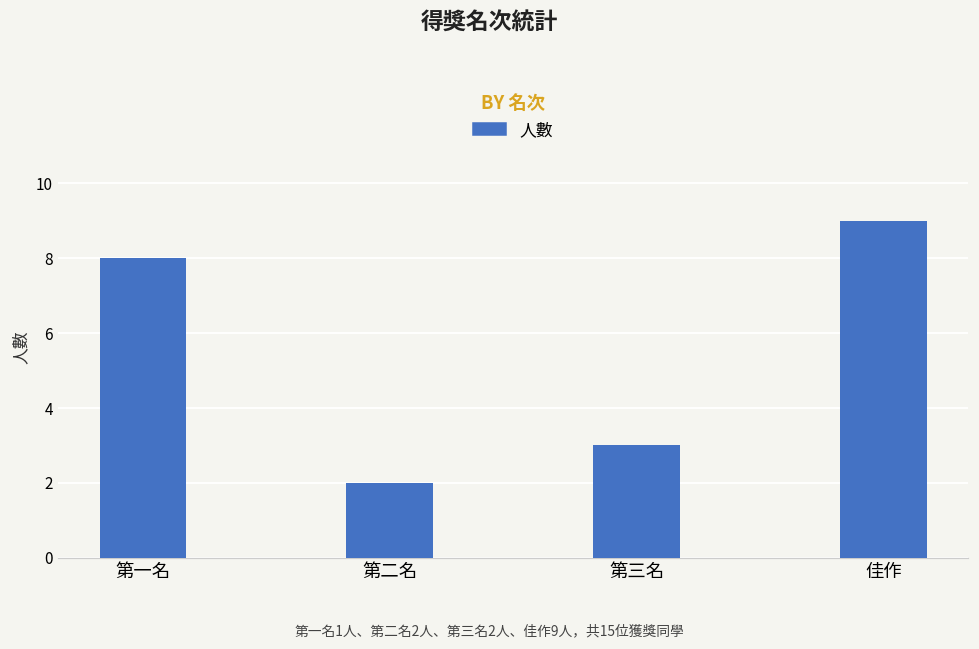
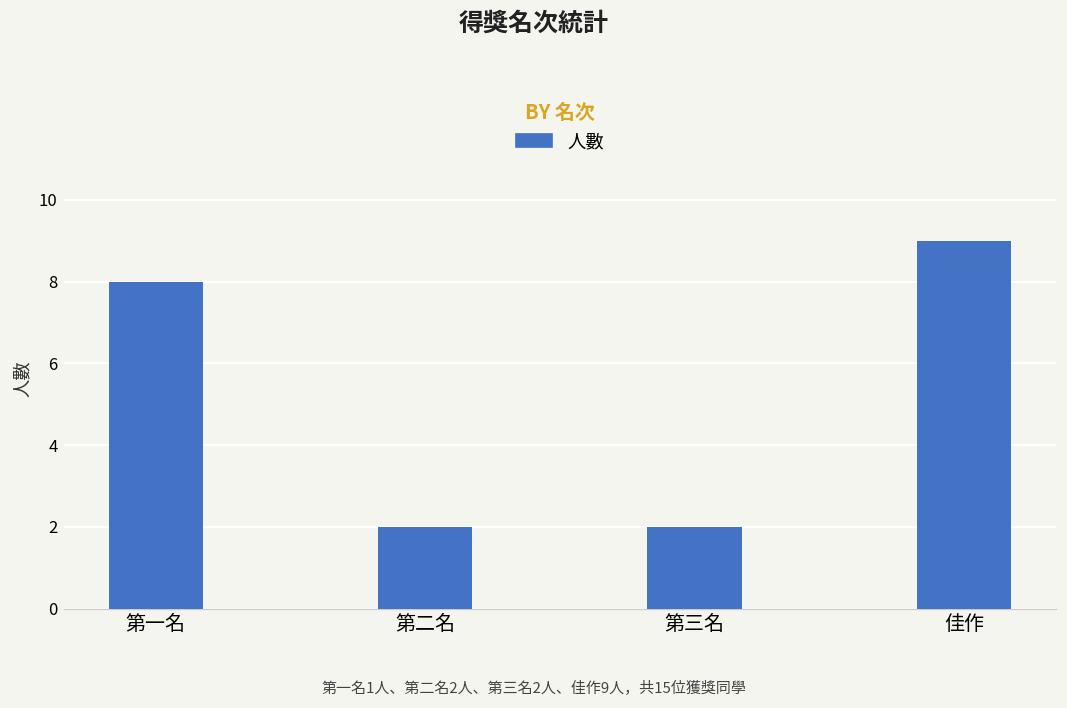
  {
    "第一名": 8,
    "第二名": 2,
-   "第三名": 3,
+   "第三名": 2,
    "佳作": 9
  }
